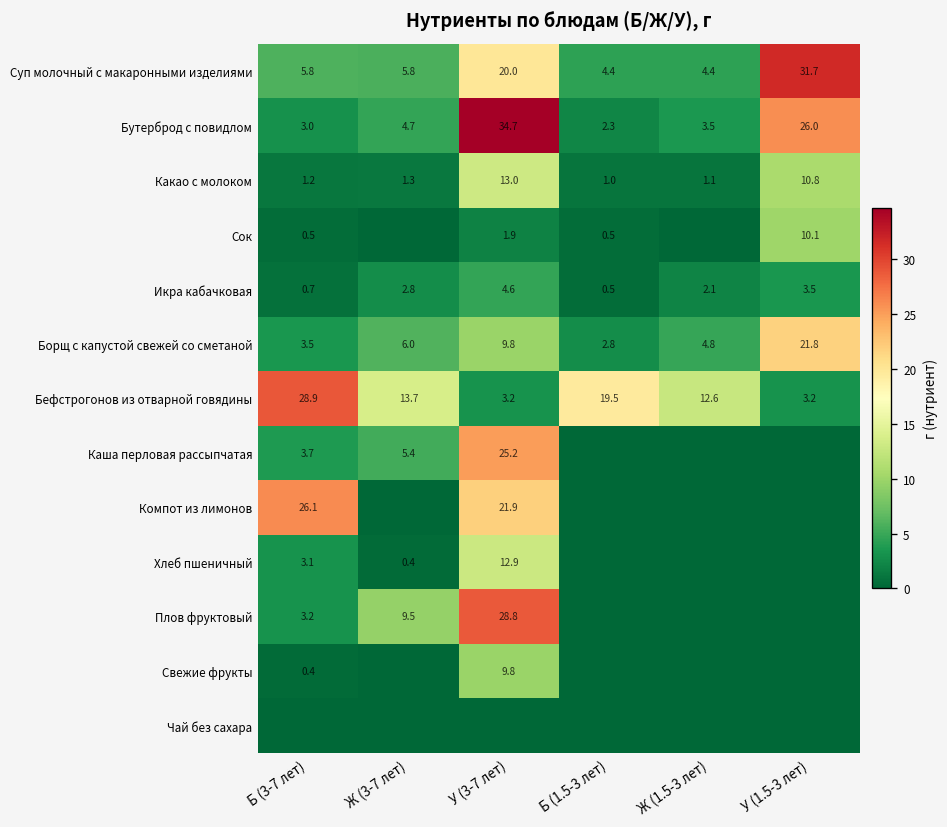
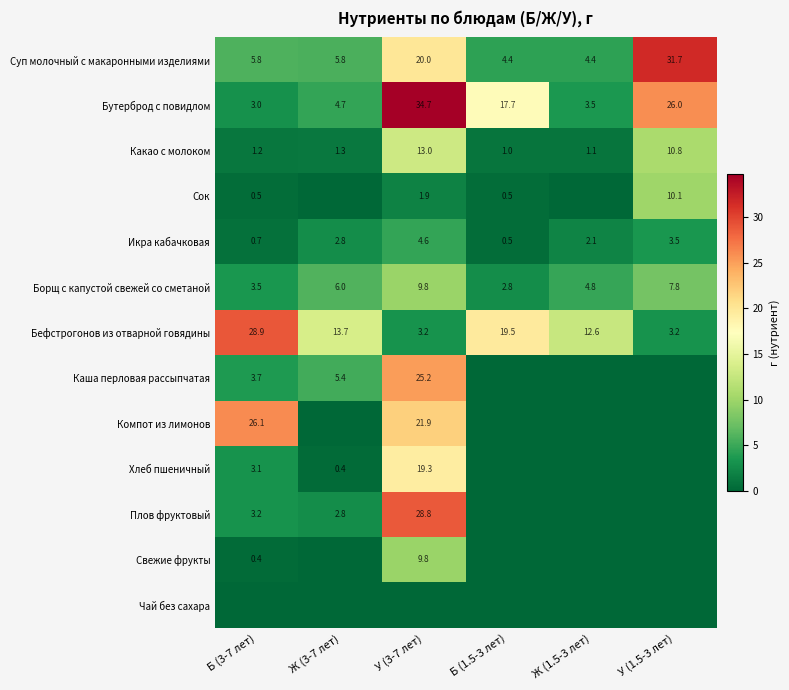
  {
    "Суп молочный с макаронными изделиями": {
      "Б (3-7 лет)": 5.8,
      "Ж (3-7 лет)": 5.8,
      "У (3-7 лет)": 20.0,
      "Б (1.5-3 лет)": 4.4,
      "Ж (1.5-3 лет)": 4.4,
      "У (1.5-3 лет)": 31.7
    },
    "Бутерброд с повидлом": {
      "Б (3-7 лет)": 3.0,
      "Ж (3-7 лет)": 4.7,
      "У (3-7 лет)": 34.7,
-     "Б (1.5-3 лет)": 2.3,
+     "Б (1.5-3 лет)": 17.7,
      "Ж (1.5-3 лет)": 3.5,
      "У (1.5-3 лет)": 26.0
    },
    "Какао с молоком": {
      "Б (3-7 лет)": 1.2,
      "Ж (3-7 лет)": 1.3,
      "У (3-7 лет)": 13.0,
      "Б (1.5-3 лет)": 1.0,
      "Ж (1.5-3 лет)": 1.1,
      "У (1.5-3 лет)": 10.8
    },
    "Сок": {
      "Б (3-7 лет)": 0.5,
      "У (3-7 лет)": 1.9,
      "Б (1.5-3 лет)": 0.5,
      "У (1.5-3 лет)": 10.1
    },
    "Икра кабачковая": {
      "Б (3-7 лет)": 0.7,
      "Ж (3-7 лет)": 2.8,
      "У (3-7 лет)": 4.6,
      "Б (1.5-3 лет)": 0.5,
      "Ж (1.5-3 лет)": 2.1,
      "У (1.5-3 лет)": 3.5
    },
    "Борщ с капустой свежей со сметаной": {
      "Б (3-7 лет)": 3.5,
      "Ж (3-7 лет)": 6.0,
      "У (3-7 лет)": 9.8,
      "Б (1.5-3 лет)": 2.8,
      "Ж (1.5-3 лет)": 4.8,
-     "У (1.5-3 лет)": 21.8
+     "У (1.5-3 лет)": 7.8
    },
    "Бефстрогонов из отварной говядины": {
      "Б (3-7 лет)": 28.9,
      "Ж (3-7 лет)": 13.7,
      "У (3-7 лет)": 3.2,
      "Б (1.5-3 лет)": 19.5,
      "Ж (1.5-3 лет)": 12.6,
      "У (1.5-3 лет)": 3.2
    },
    "Каша перловая рассыпчатая": {
      "Б (3-7 лет)": 3.7,
      "Ж (3-7 лет)": 5.4,
      "У (3-7 лет)": 25.2
    },
    "Компот из лимонов": {
      "Б (3-7 лет)": 26.1,
      "У (3-7 лет)": 21.9
    },
    "Хлеб пшеничный": {
      "Б (3-7 лет)": 3.1,
      "Ж (3-7 лет)": 0.4,
-     "У (3-7 лет)": 12.9
+     "У (3-7 лет)": 19.3
    },
    "Плов фруктовый": {
      "Б (3-7 лет)": 3.2,
-     "Ж (3-7 лет)": 9.5,
+     "Ж (3-7 лет)": 2.8,
      "У (3-7 лет)": 28.8
    },
    "Свежие фрукты": {
      "Б (3-7 лет)": 0.4,
      "У (3-7 лет)": 9.8
    }
  }
